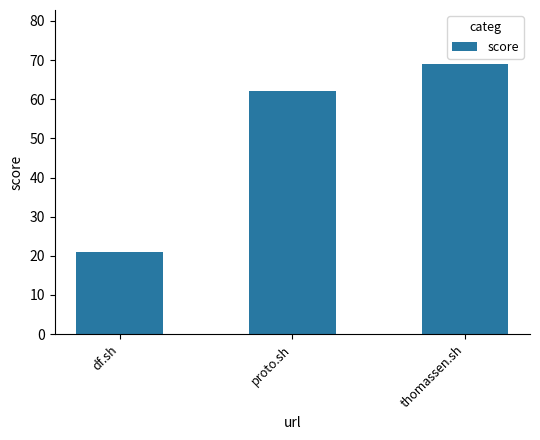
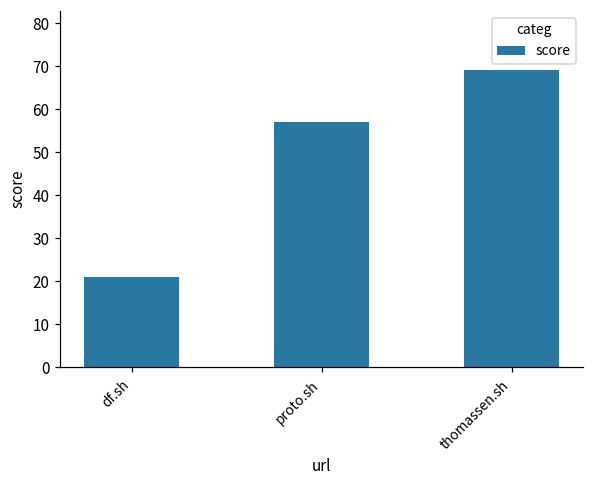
  {
    "df.sh": 21,
-   "proto.sh": 62,
+   "proto.sh": 57,
    "thomassen.sh": 69
  }
